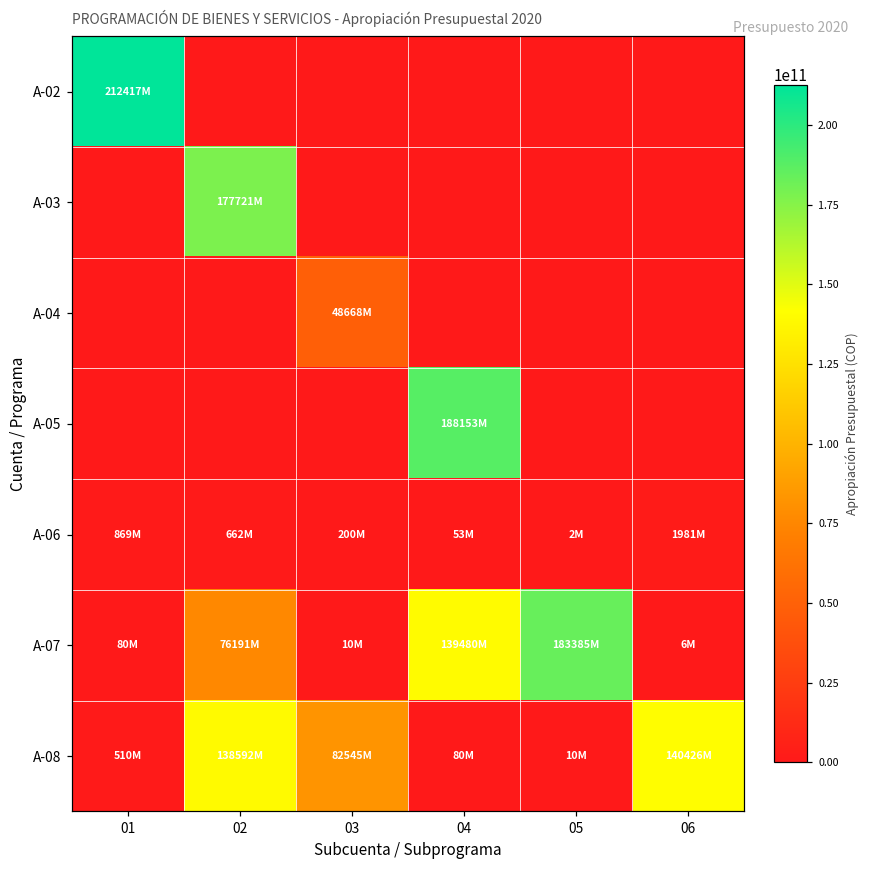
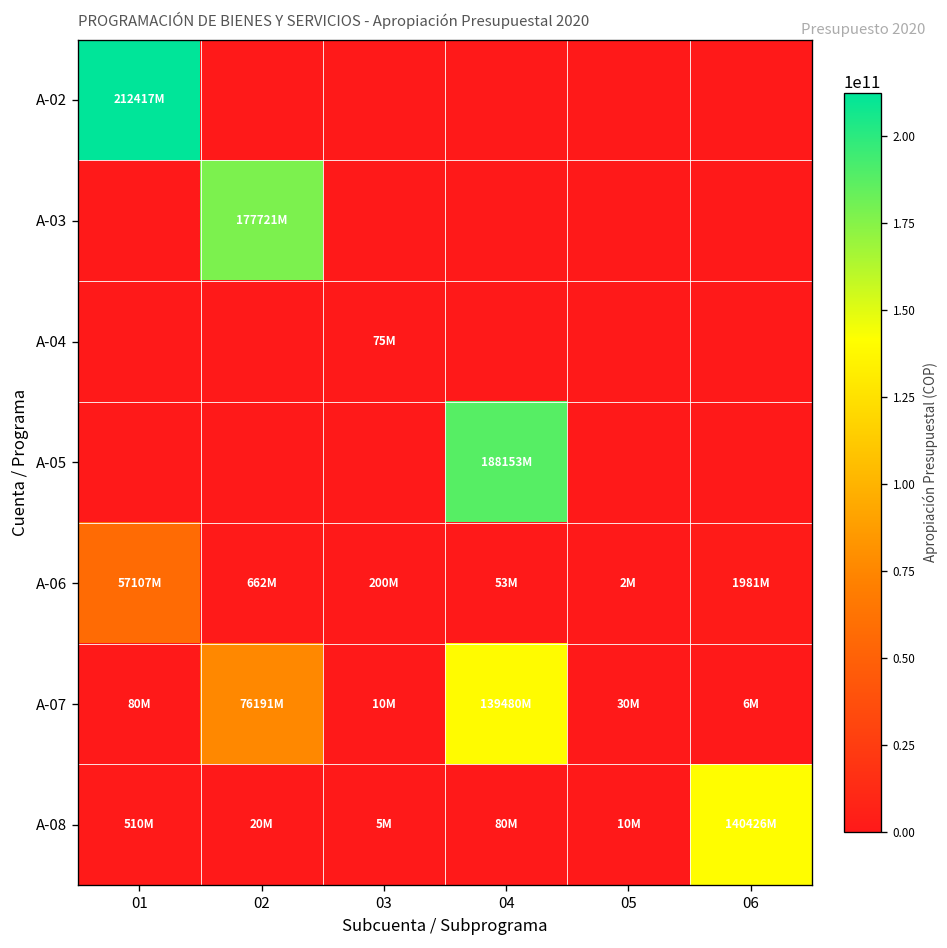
  {
    "A-02": {
      "01": "212417M"
    },
    "A-03": {
      "02": "177721M"
    },
    "A-04": {
-     "03": "48668M"
+     "03": "75M"
    },
    "A-05": {
      "04": "188153M"
    },
    "A-06": {
-     "01": "869M",
+     "01": "57107M",
      "02": "662M",
      "03": "200M",
      "04": "53M",
      "05": "2M",
      "06": "1981M"
    },
    "A-07": {
      "01": "80M",
      "02": "76191M",
      "03": "10M",
      "04": "139480M",
-     "05": "183385M",
+     "05": "30M",
      "06": "6M"
    },
    "A-08": {
      "01": "510M",
-     "02": "138592M",
-     "03": "82545M",
+     "02": "20M",
+     "03": "5M",
      "04": "80M",
      "05": "10M",
      "06": "140426M"
    }
  }
